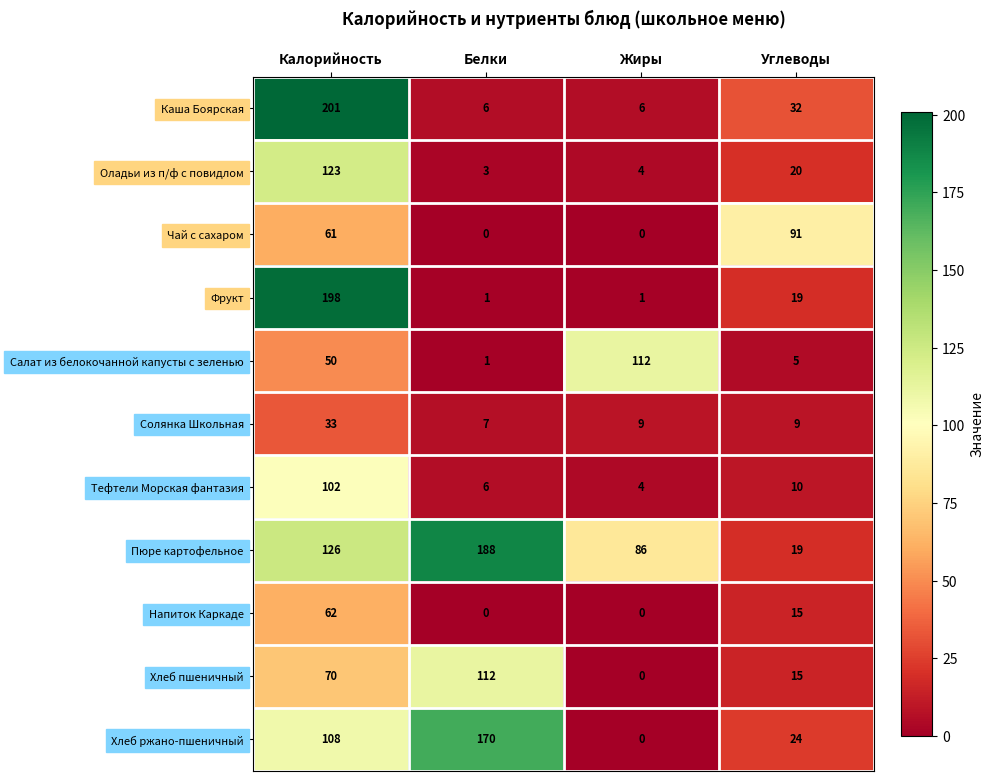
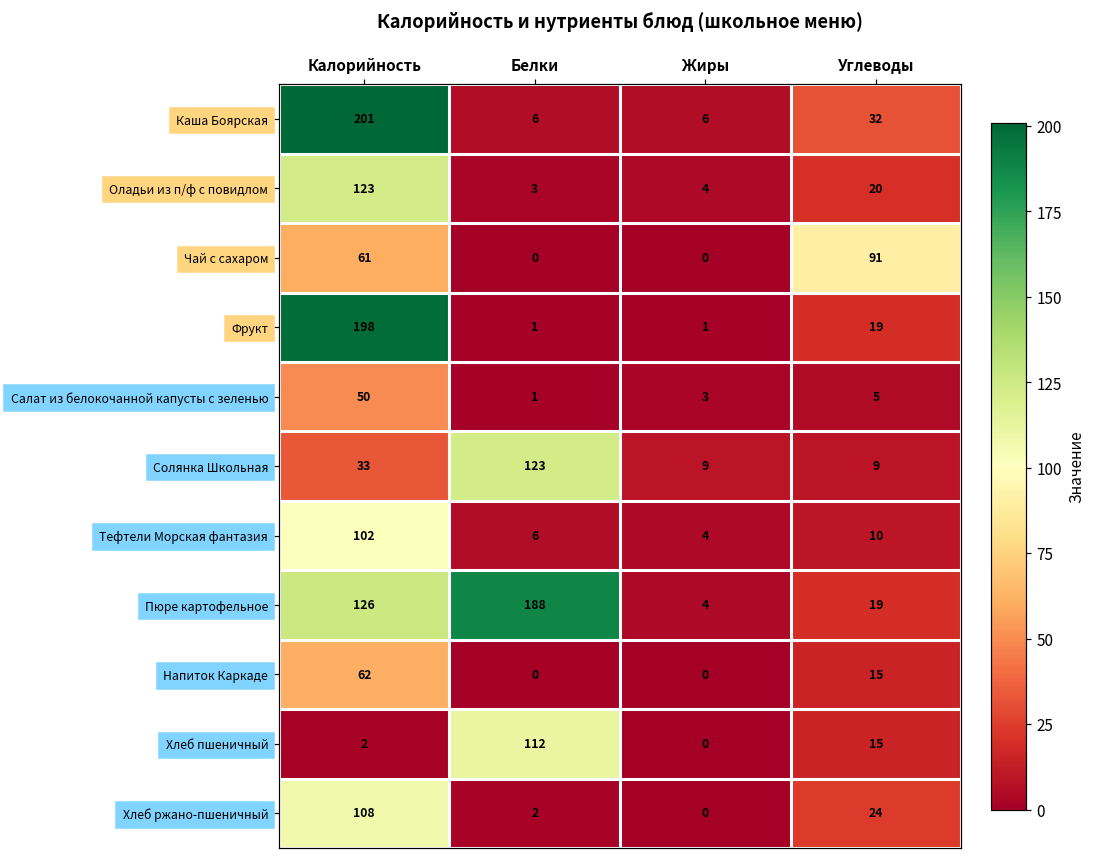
  {
    "Каша Боярская": {
      "Калорийность": 201,
      "Белки": 6,
      "Жиры": 6,
      "Углеводы": 32
    },
    "Оладьи из п/ф с повидлом": {
      "Калорийность": 123,
      "Белки": 3,
      "Жиры": 4,
      "Углеводы": 20
    },
    "Чай с сахаром": {
      "Калорийность": 61,
      "Белки": 0,
      "Жиры": 0,
      "Углеводы": 91
    },
    "Фрукт": {
      "Калорийность": 198,
      "Белки": 1,
      "Жиры": 1,
      "Углеводы": 19
    },
    "Салат из белокочанной капусты с зеленью": {
      "Калорийность": 50,
      "Белки": 1,
-     "Жиры": 112,
+     "Жиры": 3,
      "Углеводы": 5
    },
    "Солянка Школьная": {
      "Калорийность": 33,
-     "Белки": 7,
+     "Белки": 123,
      "Жиры": 9,
      "Углеводы": 9
    },
    "Тефтели Морская фантазия": {
      "Калорийность": 102,
      "Белки": 6,
      "Жиры": 4,
      "Углеводы": 10
    },
    "Пюре картофельное": {
      "Калорийность": 126,
      "Белки": 188,
-     "Жиры": 86,
+     "Жиры": 4,
      "Углеводы": 19
    },
    "Напиток Каркаде": {
      "Калорийность": 62,
      "Белки": 0,
      "Жиры": 0,
      "Углеводы": 15
    },
    "Хлеб пшеничный": {
-     "Калорийность": 70,
+     "Калорийность": 2,
      "Белки": 112,
      "Жиры": 0,
      "Углеводы": 15
    },
    "Хлеб ржано-пшеничный": {
      "Калорийность": 108,
-     "Белки": 170,
+     "Белки": 2,
      "Жиры": 0,
      "Углеводы": 24
    }
  }
